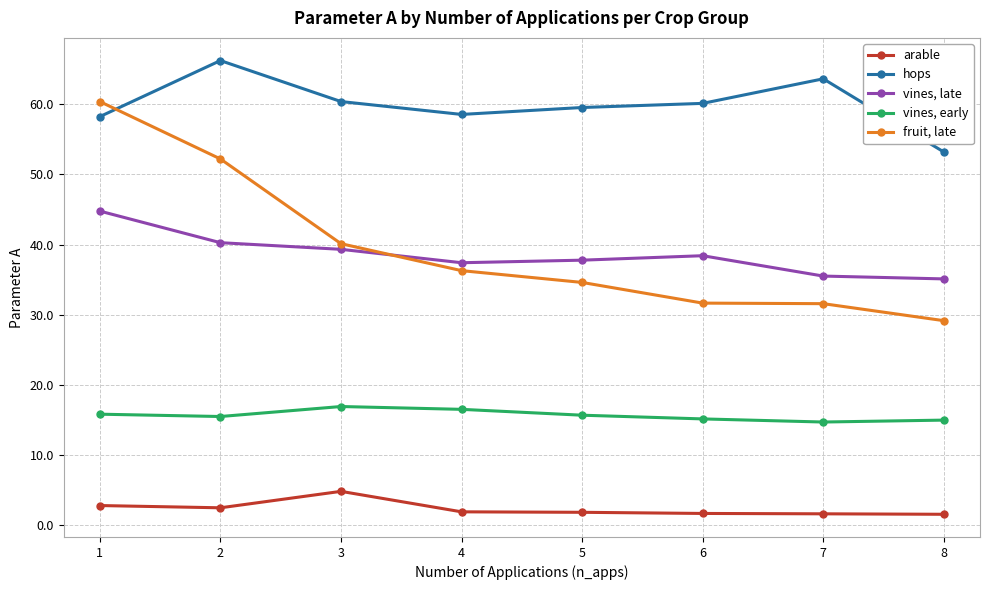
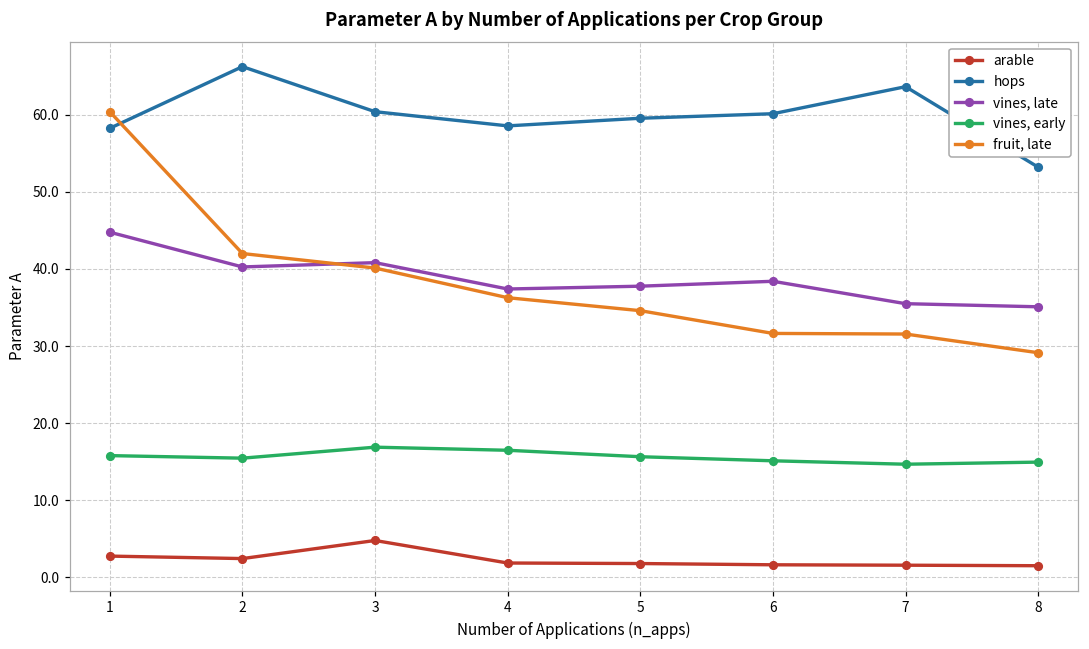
  {
    "arable": {
      "1": 3,
      "2": 2,
      "3": 5,
      "4": 2,
      "5": 2,
      "6": 2,
      "7": 2,
      "8": 2
    },
    "hops": {
      "1": 58,
      "2": 66,
      "3": 60,
      "4": 59,
      "5": 60,
      "6": 60,
      "7": 64,
      "8": 53
    },
    "vines, late": {
      "1": 45,
      "2": 40,
-     "3": 39,
+     "3": 41,
      "4": 37,
      "5": 38,
      "6": 38,
      "7": 35,
      "8": 35
    },
    "vines, early": {
      "1": 16,
      "2": 15,
      "3": 17,
      "4": 16,
      "5": 16,
      "6": 15,
      "7": 15,
      "8": 15
    },
    "fruit, late": {
      "1": 60,
-     "2": 52,
+     "2": 42,
      "3": 40,
      "4": 36,
      "5": 35,
      "6": 32,
      "7": 32,
      "8": 29
    }
  }
